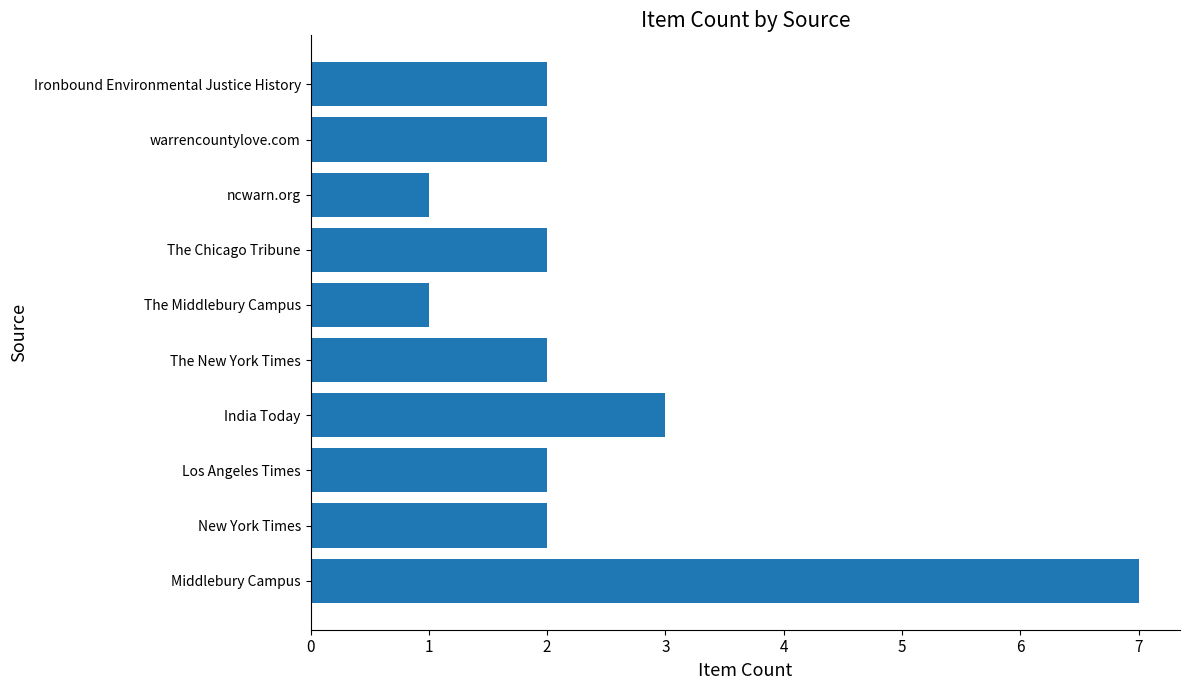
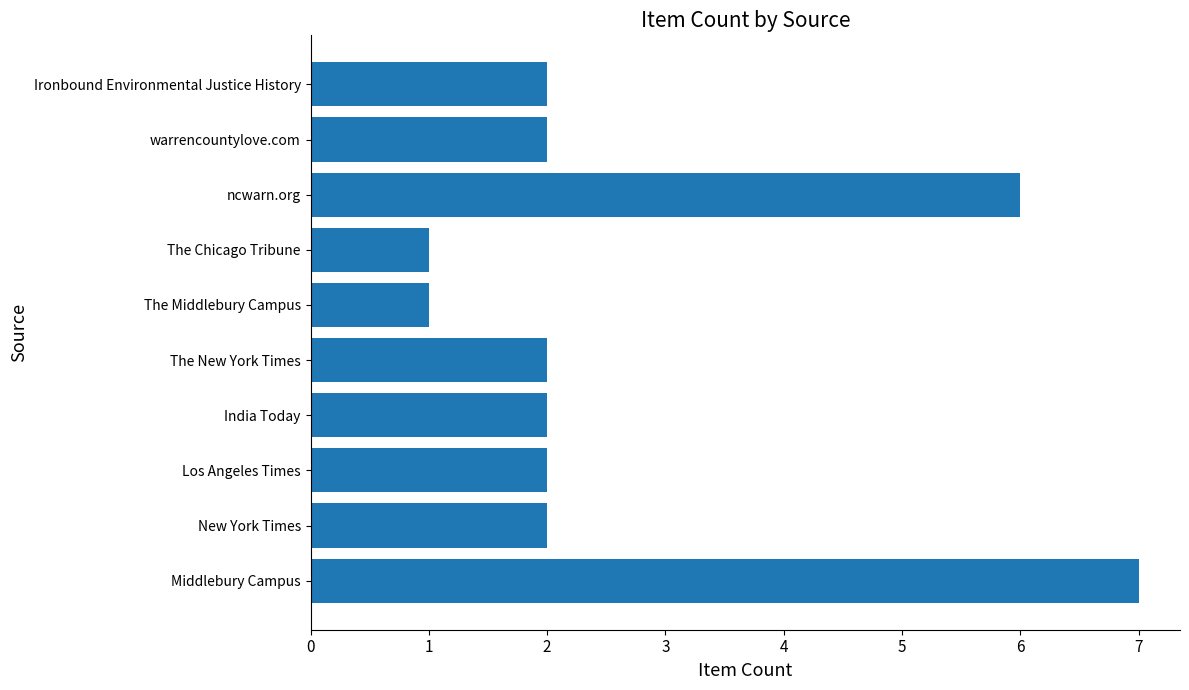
  {
    "Ironbound Environmental Justice History": 2,
    "warrencountylove.com": 2,
-   "ncwarn.org": 1,
-   "The Chicago Tribune": 2,
+   "ncwarn.org": 6,
+   "The Chicago Tribune": 1,
    "The Middlebury Campus": 1,
    "The New York Times": 2,
-   "India Today": 3,
+   "India Today": 2,
    "Los Angeles Times": 2,
    "New York Times": 2,
    "Middlebury Campus": 7
  }
